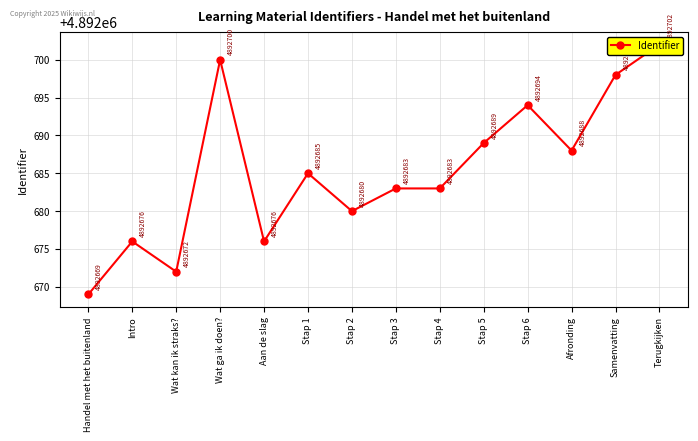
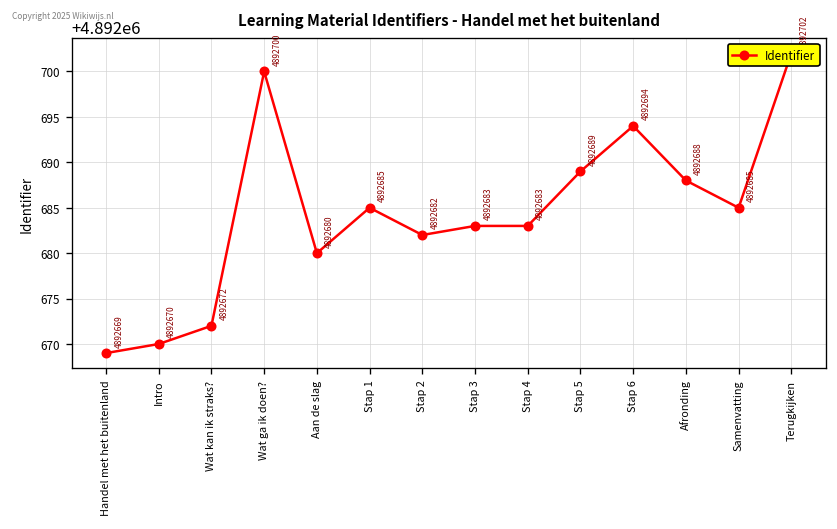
  {
    "Handel met het buitenland": 4892669,
-   "Intro": 4892676,
+   "Intro": 4892670,
    "Wat kan ik straks?": 4892672,
    "Wat ga ik doen?": 4892700,
-   "Aan de slag": 4892676,
+   "Aan de slag": 4892680,
    "Stap 1": 4892685,
-   "Stap 2": 4892680,
+   "Stap 2": 4892682,
    "Stap 3": 4892683,
    "Stap 4": 4892683,
    "Stap 5": 4892689,
    "Stap 6": 4892694,
    "Afronding": 4892688,
-   "Samenvatting": 4892698
+   "Samenvatting": 4892685
  }
